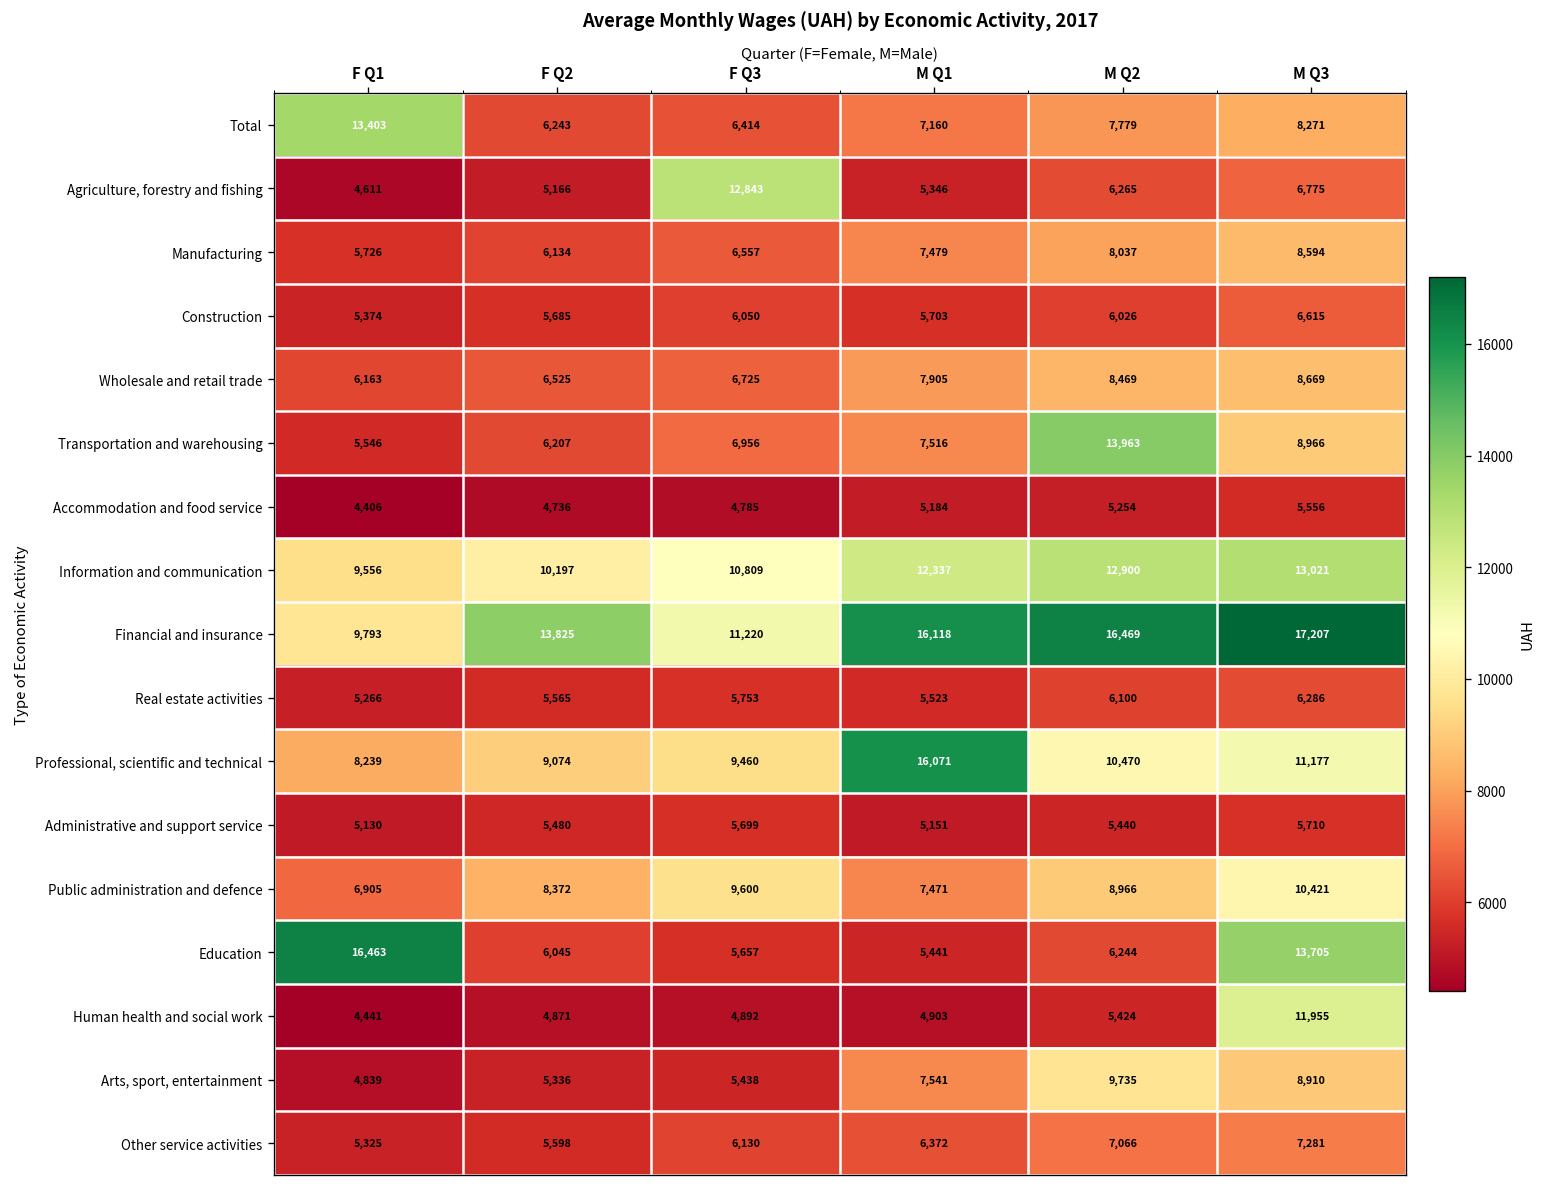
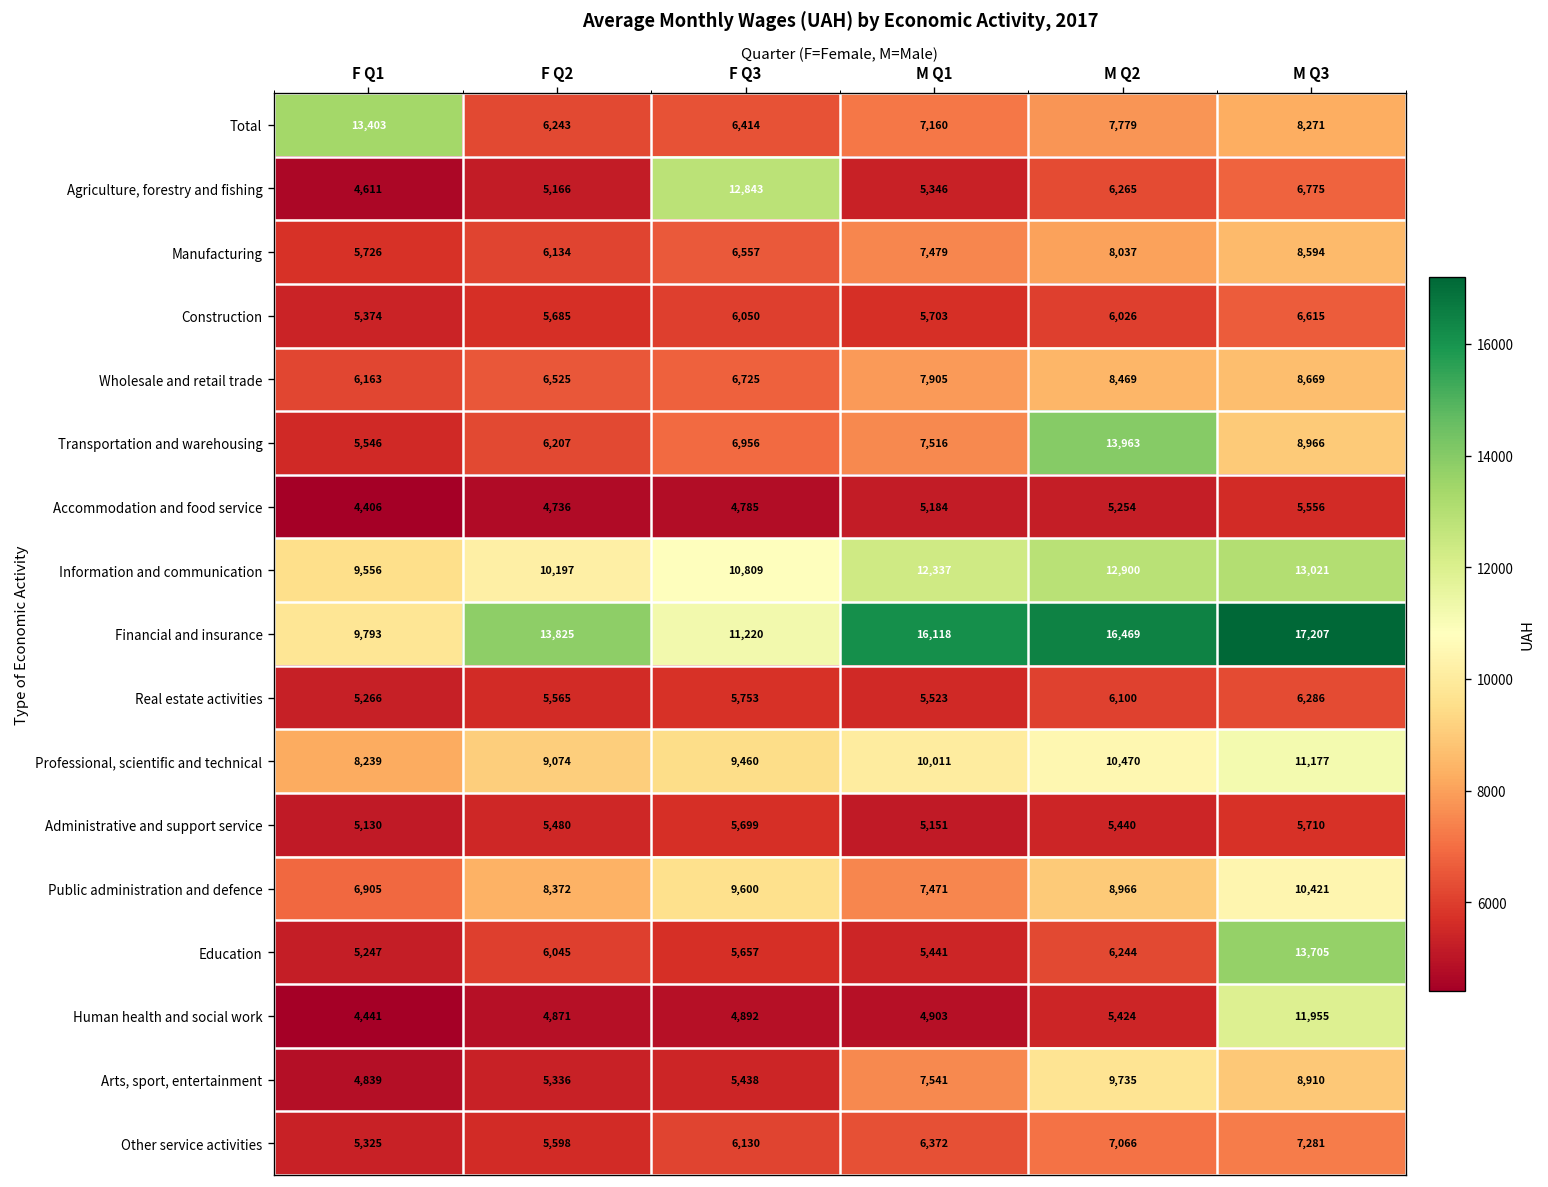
  {
    "Total": {
      "F Q1": "13,403",
      "F Q2": "6,243",
      "F Q3": "6,414",
      "M Q1": "7,160",
      "M Q2": "7,779",
      "M Q3": "8,271"
    },
    "Agriculture, forestry and fishing": {
      "F Q1": "4,611",
      "F Q2": "5,166",
      "F Q3": "12,843",
      "M Q1": "5,346",
      "M Q2": "6,265",
      "M Q3": "6,775"
    },
    "Manufacturing": {
      "F Q1": "5,726",
      "F Q2": "6,134",
      "F Q3": "6,557",
      "M Q1": "7,479",
      "M Q2": "8,037",
      "M Q3": "8,594"
    },
    "Construction": {
      "F Q1": "5,374",
      "F Q2": "5,685",
      "F Q3": "6,050",
      "M Q1": "5,703",
      "M Q2": "6,026",
      "M Q3": "6,615"
    },
    "Wholesale and retail trade": {
      "F Q1": "6,163",
      "F Q2": "6,525",
      "F Q3": "6,725",
      "M Q1": "7,905",
      "M Q2": "8,469",
      "M Q3": "8,669"
    },
    "Transportation and warehousing": {
      "F Q1": "5,546",
      "F Q2": "6,207",
      "F Q3": "6,956",
      "M Q1": "7,516",
      "M Q2": "13,963",
      "M Q3": "8,966"
    },
    "Accommodation and food service": {
      "F Q1": "4,406",
      "F Q2": "4,736",
      "F Q3": "4,785",
      "M Q1": "5,184",
      "M Q2": "5,254",
      "M Q3": "5,556"
    },
    "Information and communication": {
      "F Q1": "9,556",
      "F Q2": "10,197",
      "F Q3": "10,809",
      "M Q1": "12,337",
      "M Q2": "12,900",
      "M Q3": "13,021"
    },
    "Financial and insurance": {
      "F Q1": "9,793",
      "F Q2": "13,825",
      "F Q3": "11,220",
      "M Q1": "16,118",
      "M Q2": "16,469",
      "M Q3": "17,207"
    },
    "Real estate activities": {
      "F Q1": "5,266",
      "F Q2": "5,565",
      "F Q3": "5,753",
      "M Q1": "5,523",
      "M Q2": "6,100",
      "M Q3": "6,286"
    },
    "Professional, scientific and technical": {
      "F Q1": "8,239",
      "F Q2": "9,074",
      "F Q3": "9,460",
-     "M Q1": "16,071",
+     "M Q1": "10,011",
      "M Q2": "10,470",
      "M Q3": "11,177"
    },
    "Administrative and support service": {
      "F Q1": "5,130",
      "F Q2": "5,480",
      "F Q3": "5,699",
      "M Q1": "5,151",
      "M Q2": "5,440",
      "M Q3": "5,710"
    },
    "Public administration and defence": {
      "F Q1": "6,905",
      "F Q2": "8,372",
      "F Q3": "9,600",
      "M Q1": "7,471",
      "M Q2": "8,966",
      "M Q3": "10,421"
    },
    "Education": {
-     "F Q1": "16,463",
+     "F Q1": "5,247",
      "F Q2": "6,045",
      "F Q3": "5,657",
      "M Q1": "5,441",
      "M Q2": "6,244",
      "M Q3": "13,705"
    },
    "Human health and social work": {
      "F Q1": "4,441",
      "F Q2": "4,871",
      "F Q3": "4,892",
      "M Q1": "4,903",
      "M Q2": "5,424",
      "M Q3": "11,955"
    },
    "Arts, sport, entertainment": {
      "F Q1": "4,839",
      "F Q2": "5,336",
      "F Q3": "5,438",
      "M Q1": "7,541",
      "M Q2": "9,735",
      "M Q3": "8,910"
    },
    "Other service activities": {
      "F Q1": "5,325",
      "F Q2": "5,598",
      "F Q3": "6,130",
      "M Q1": "6,372",
      "M Q2": "7,066",
      "M Q3": "7,281"
    }
  }
